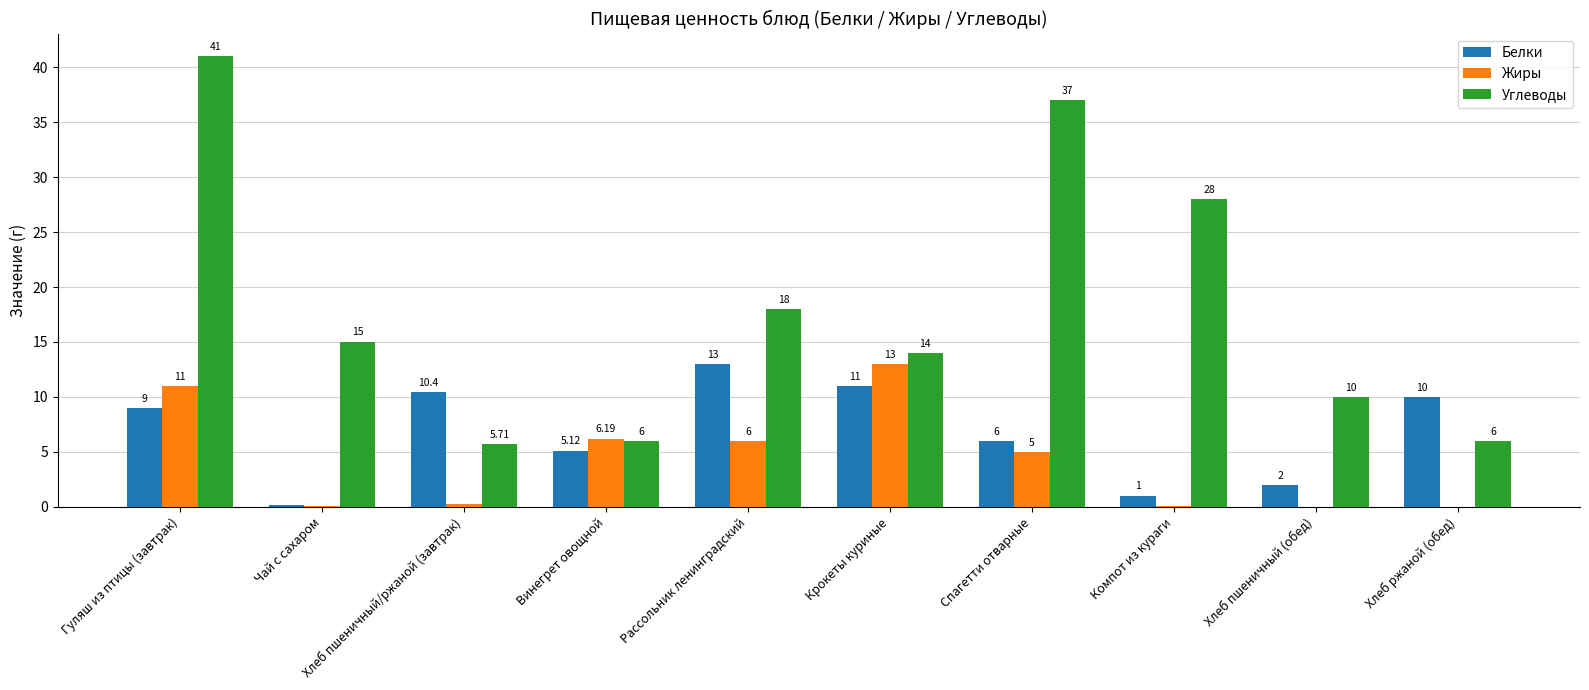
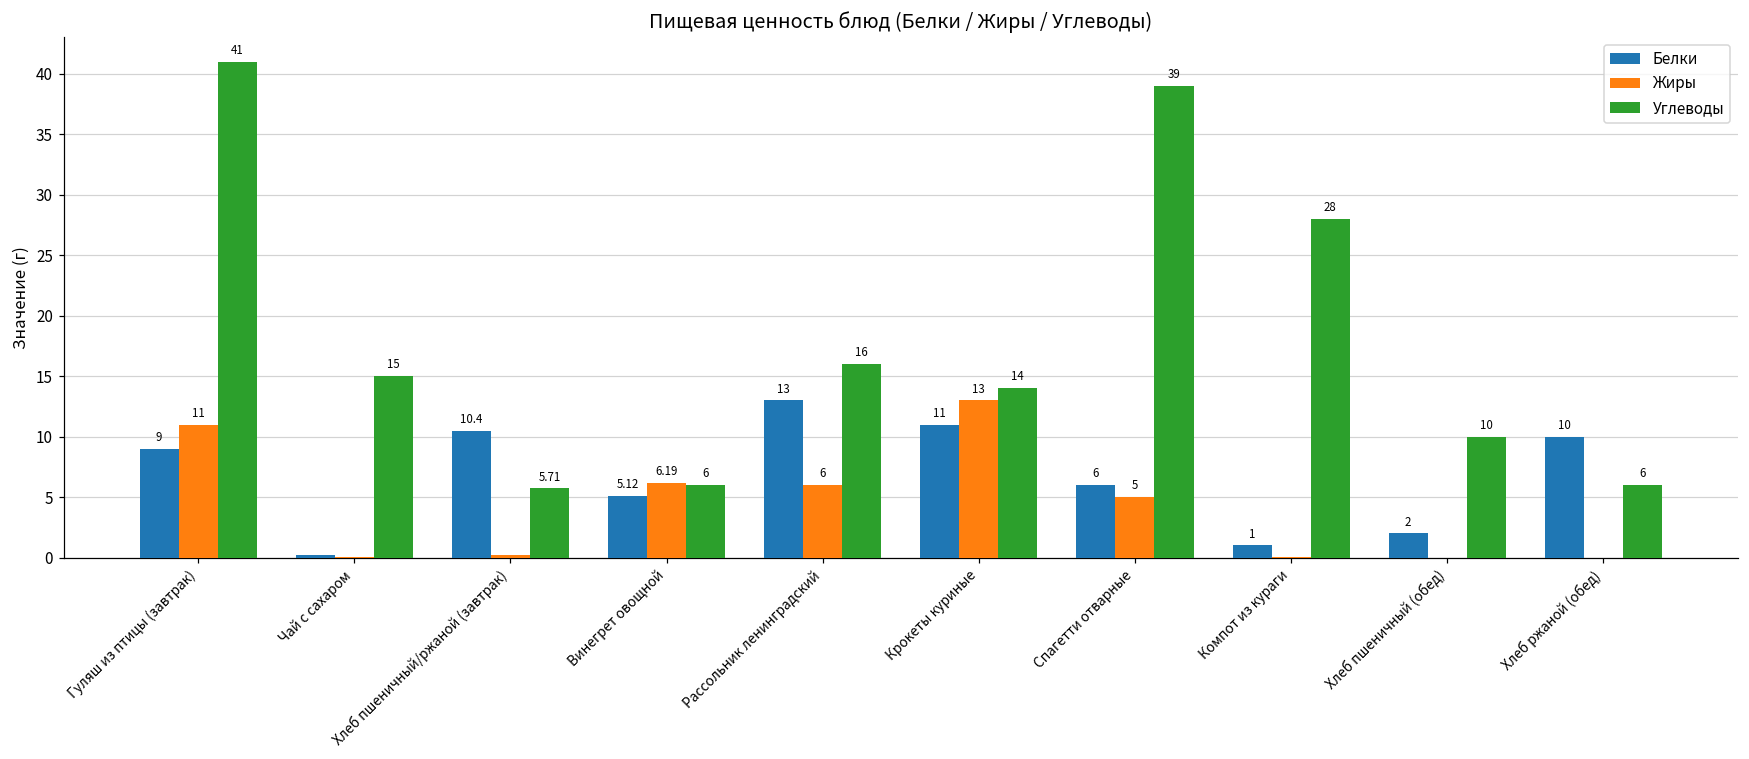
  {
    "Белки": {
      "Гуляш из птицы (завтрак)": 9,
      "Хлеб пшеничный/ржаной (завтрак)": 10.4,
      "Винегрет овощной": 5.12,
      "Рассольник ленинградский": 13,
      "Крокеты куриные": 11,
      "Спагетти отварные": 6,
      "Компот из кураги": 1,
      "Хлеб пшеничный (обед)": 2,
      "Хлеб ржаной (обед)": 10
    },
    "Жиры": {
      "Гуляш из птицы (завтрак)": 11,
      "Винегрет овощной": 6.19,
      "Рассольник ленинградский": 6,
      "Крокеты куриные": 13,
      "Спагетти отварные": 5
    },
    "Углеводы": {
      "Гуляш из птицы (завтрак)": 41,
      "Чай с сахаром": 15,
      "Хлеб пшеничный/ржаной (завтрак)": 5.71,
      "Винегрет овощной": 6,
-     "Рассольник ленинградский": 18,
+     "Рассольник ленинградский": 16,
      "Крокеты куриные": 14,
-     "Спагетти отварные": 37,
+     "Спагетти отварные": 39,
      "Компот из кураги": 28,
      "Хлеб пшеничный (обед)": 10,
      "Хлеб ржаной (обед)": 6
    }
  }
